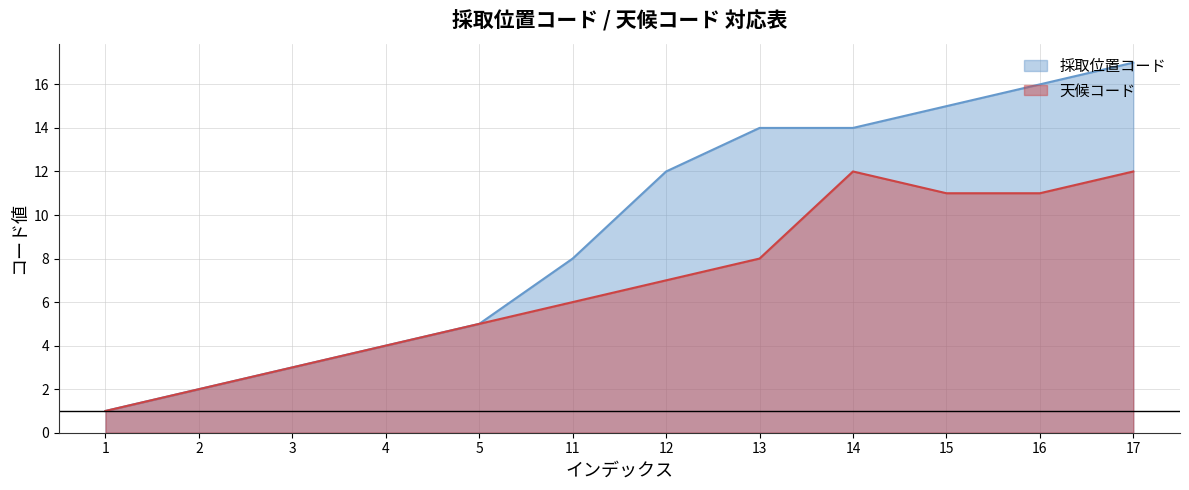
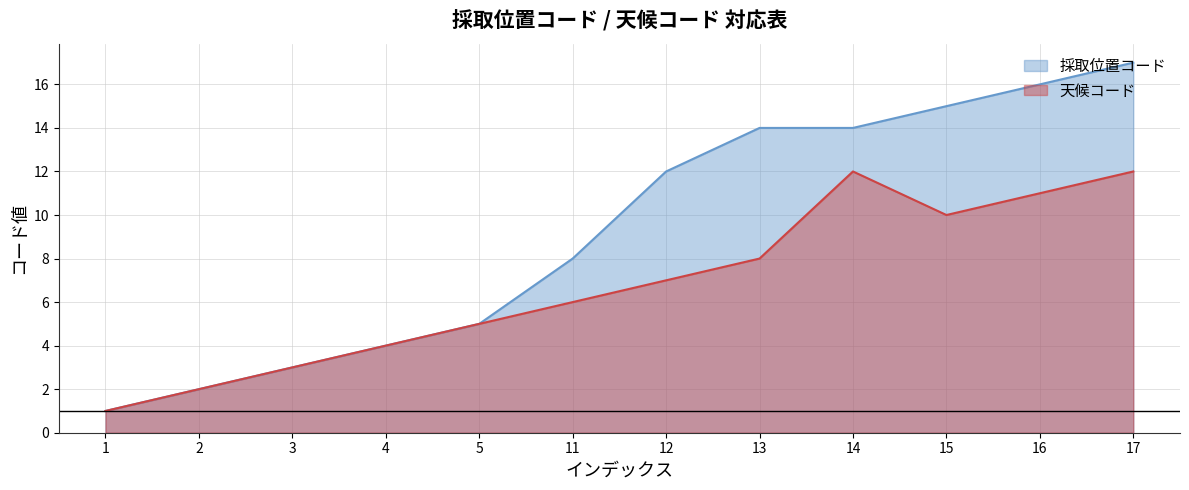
  {
    "採取位置コード": {
      "11": 8,
      "12": 12,
      "13": 14,
      "14": 14,
      "15": 15,
      "16": 16,
      "17": 17
    },
    "天候コード": {
      "11": 6,
      "12": 7,
      "13": 8,
      "14": 12,
-     "15": 11,
+     "15": 10,
      "16": 11,
      "17": 12
    }
  }
